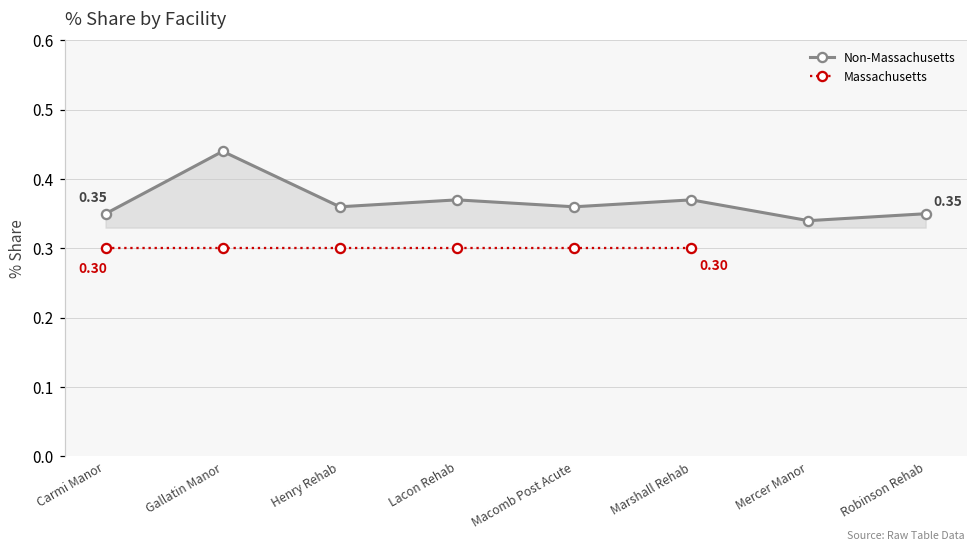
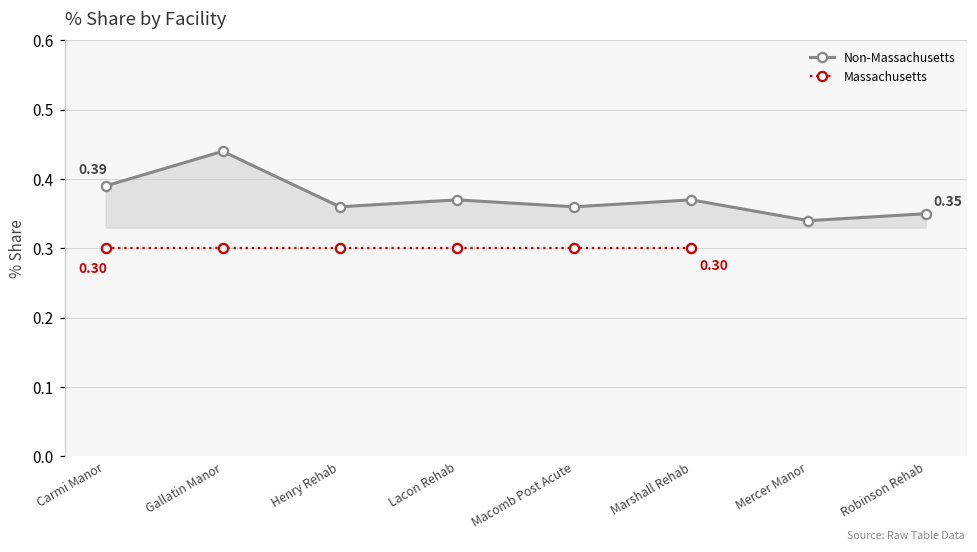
  {
    "Non-Massachusetts": {
-     "Carmi Manor": 0.35,
+     "Carmi Manor": 0.39,
      "Robinson Rehab": 0.35
    },
    "Massachusetts": {
      "Carmi Manor": 0.30,
      "Marshall Rehab": 0.30
    }
  }
